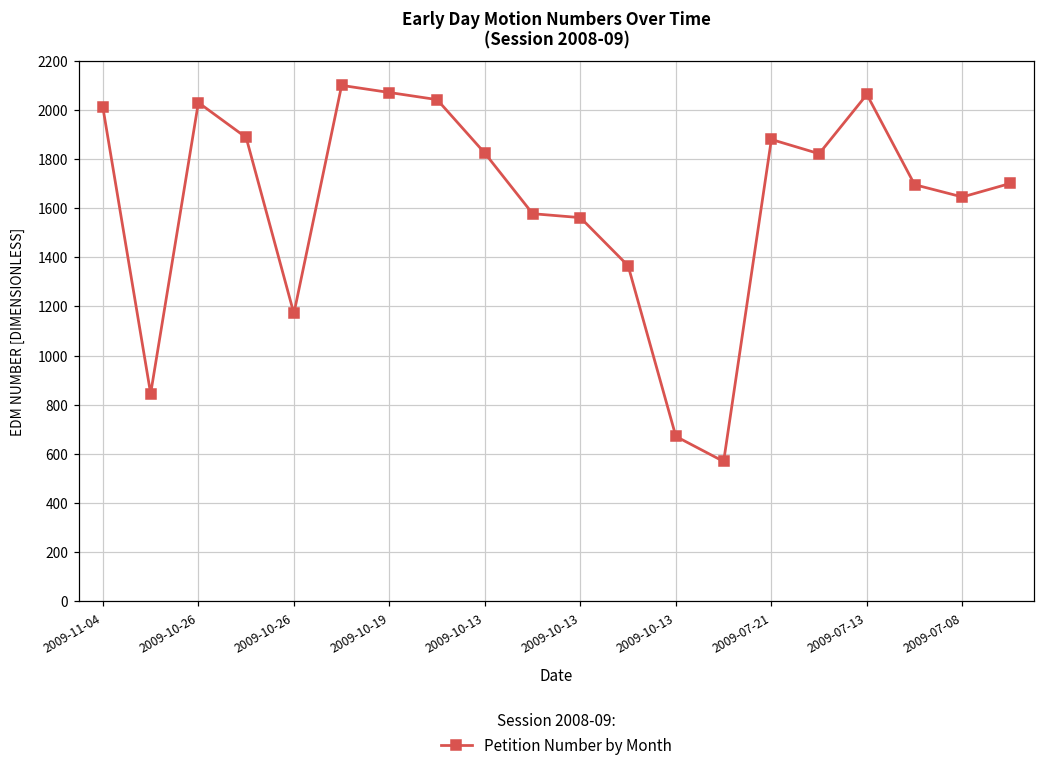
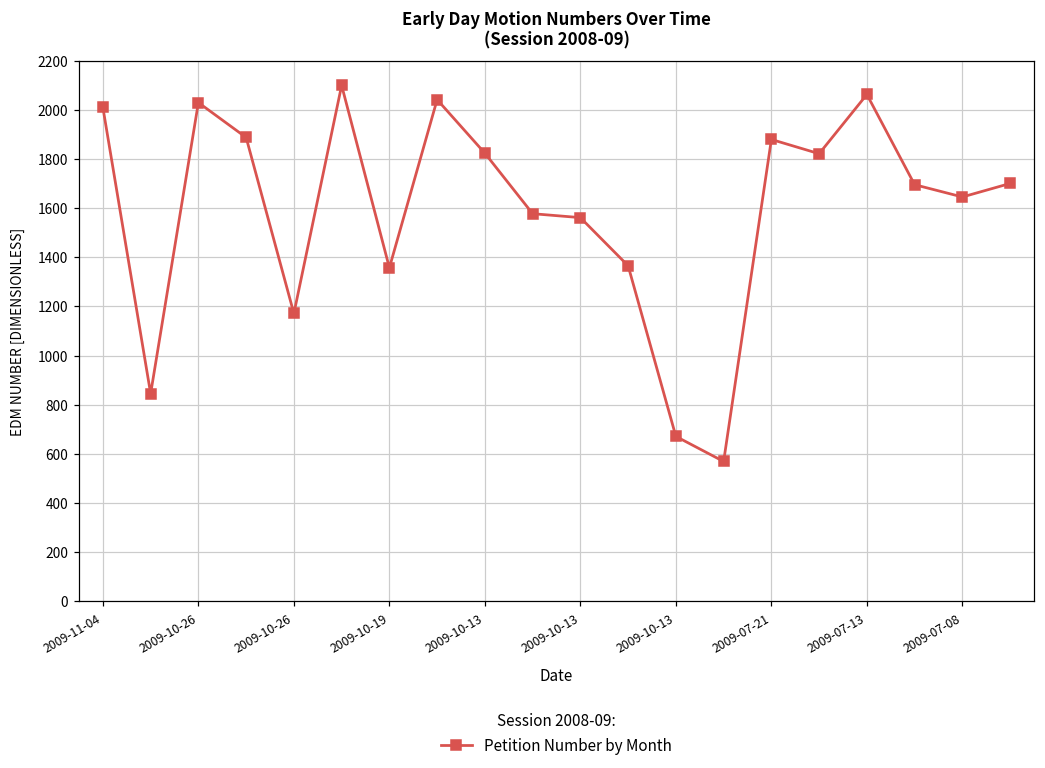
  {
    "2009-11-04": 2010,
-   "2009-10-19": 2070,
+   "2009-10-19": 1360,
    "2009-07-13": 2060
  }
